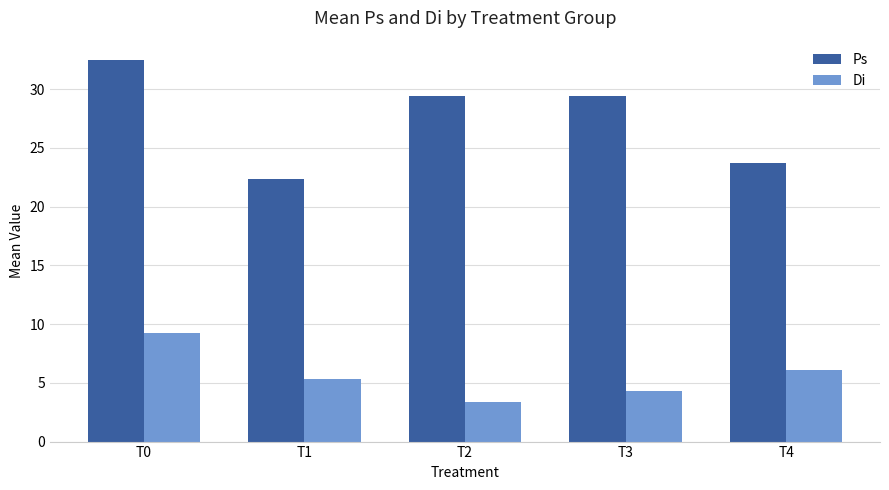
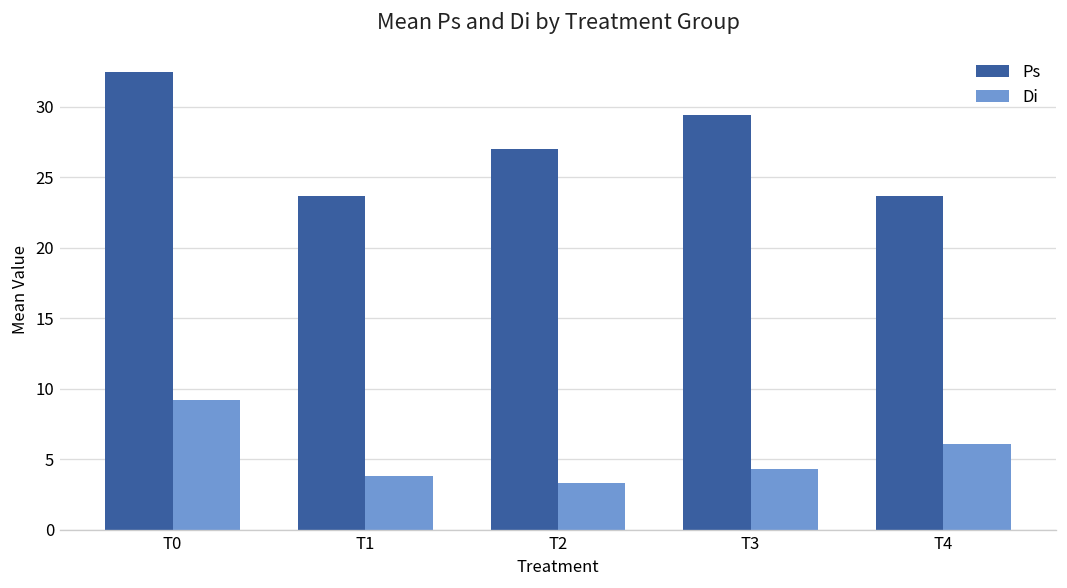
  {
    "Ps": {
      "T0": 32.5,
-     "T1": 22.3,
-     "T2": 29.4,
+     "T1": 23.7,
+     "T2": 27.0,
      "T3": 29.4,
      "T4": 23.7
    },
    "Di": {
      "T0": 9.2,
-     "T1": 5.3,
+     "T1": 3.8,
      "T2": 3.3,
      "T3": 4.3,
      "T4": 6.1
    }
  }
